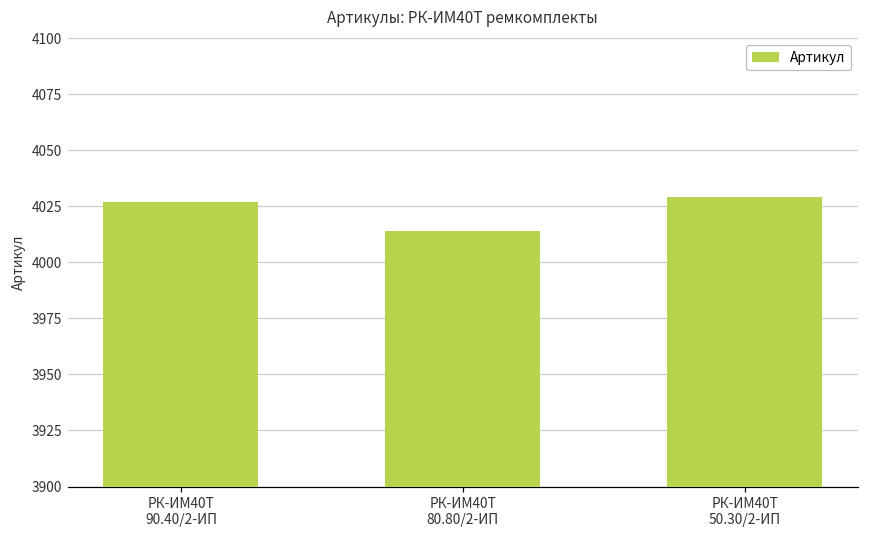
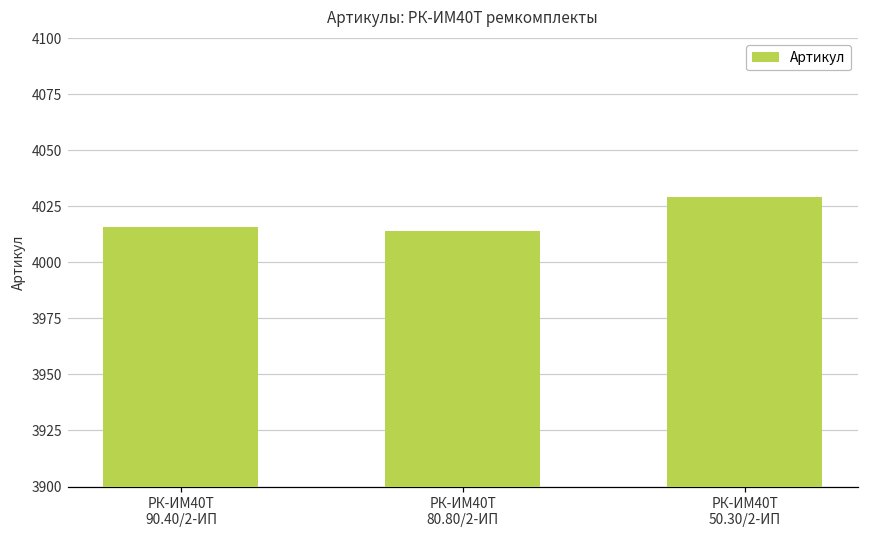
  {
-   "РК-ИМ40T 90.40/2-ИП": 4027,
+   "РК-ИМ40T 90.40/2-ИП": 4016,
    "РК-ИМ40T 80.80/2-ИП": 4014,
    "РК-ИМ40T 50.30/2-ИП": 4029
  }
